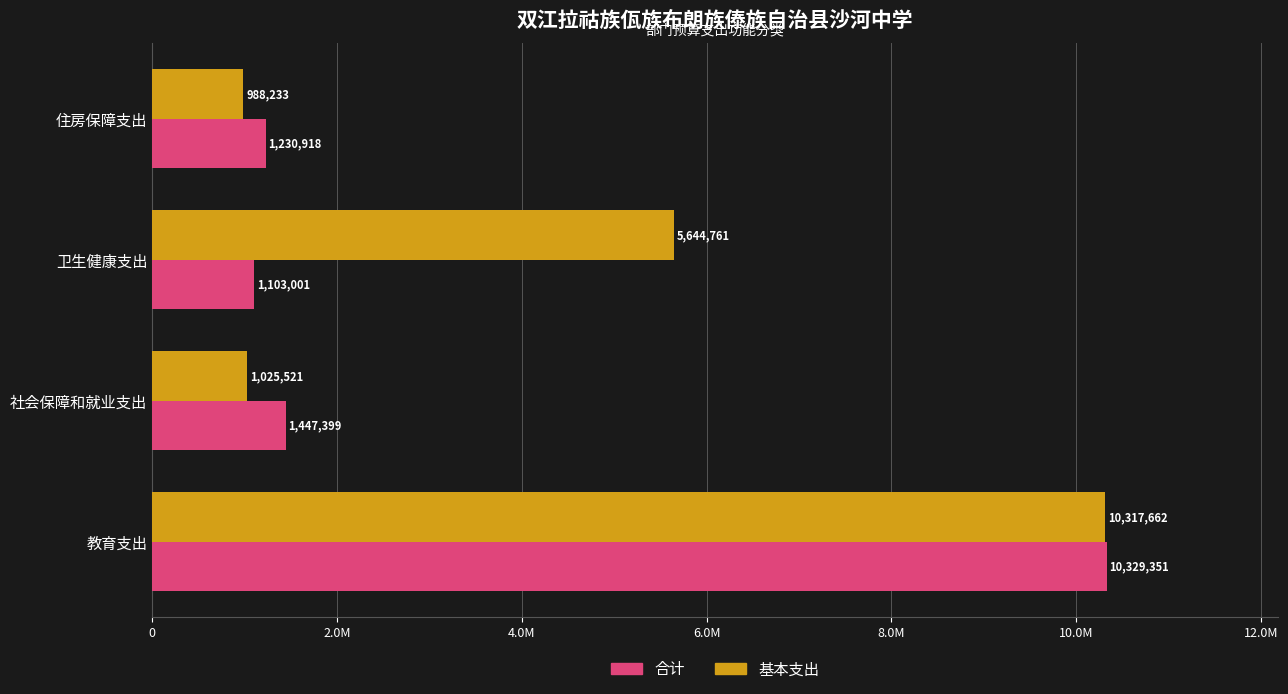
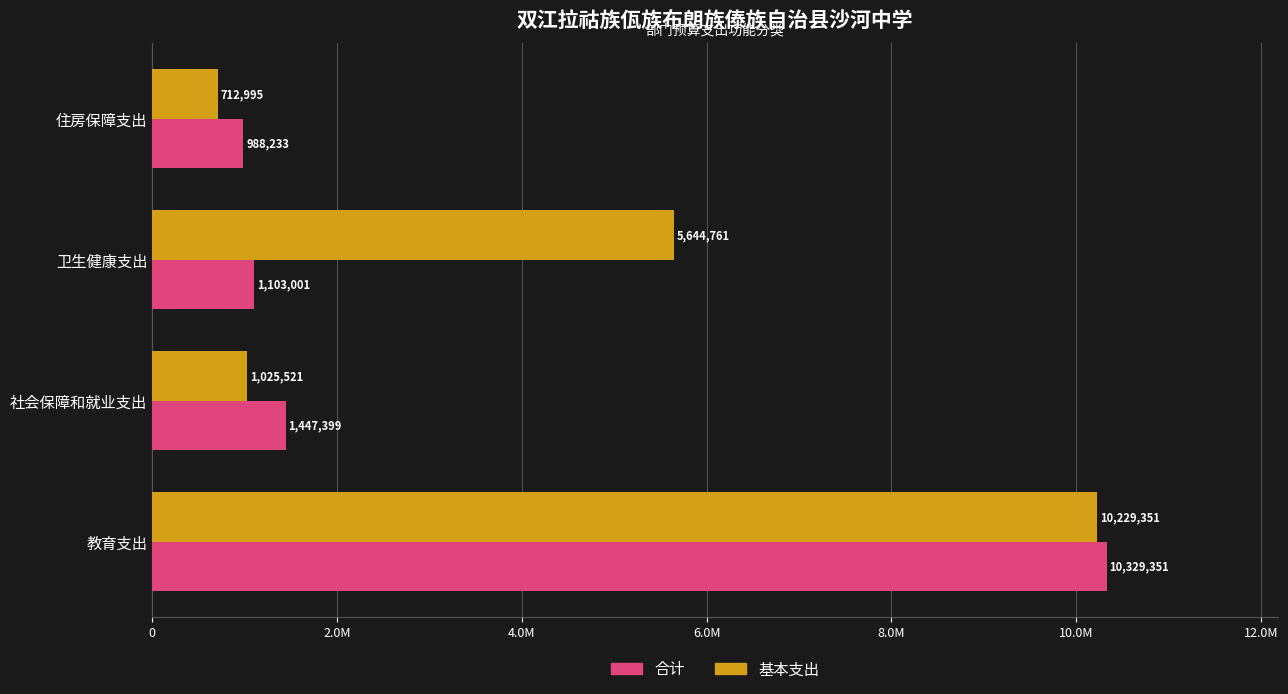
  {
    "合计": {
-     "住房保障支出": "1,230,918",
+     "住房保障支出": "988,233",
      "卫生健康支出": "1,103,001",
      "社会保障和就业支出": "1,447,399",
      "教育支出": "10,329,351"
    },
    "基本支出": {
-     "住房保障支出": "988,233",
+     "住房保障支出": "712,995",
      "卫生健康支出": "5,644,761",
      "社会保障和就业支出": "1,025,521",
-     "教育支出": "10,317,662"
+     "教育支出": "10,229,351"
    }
  }
